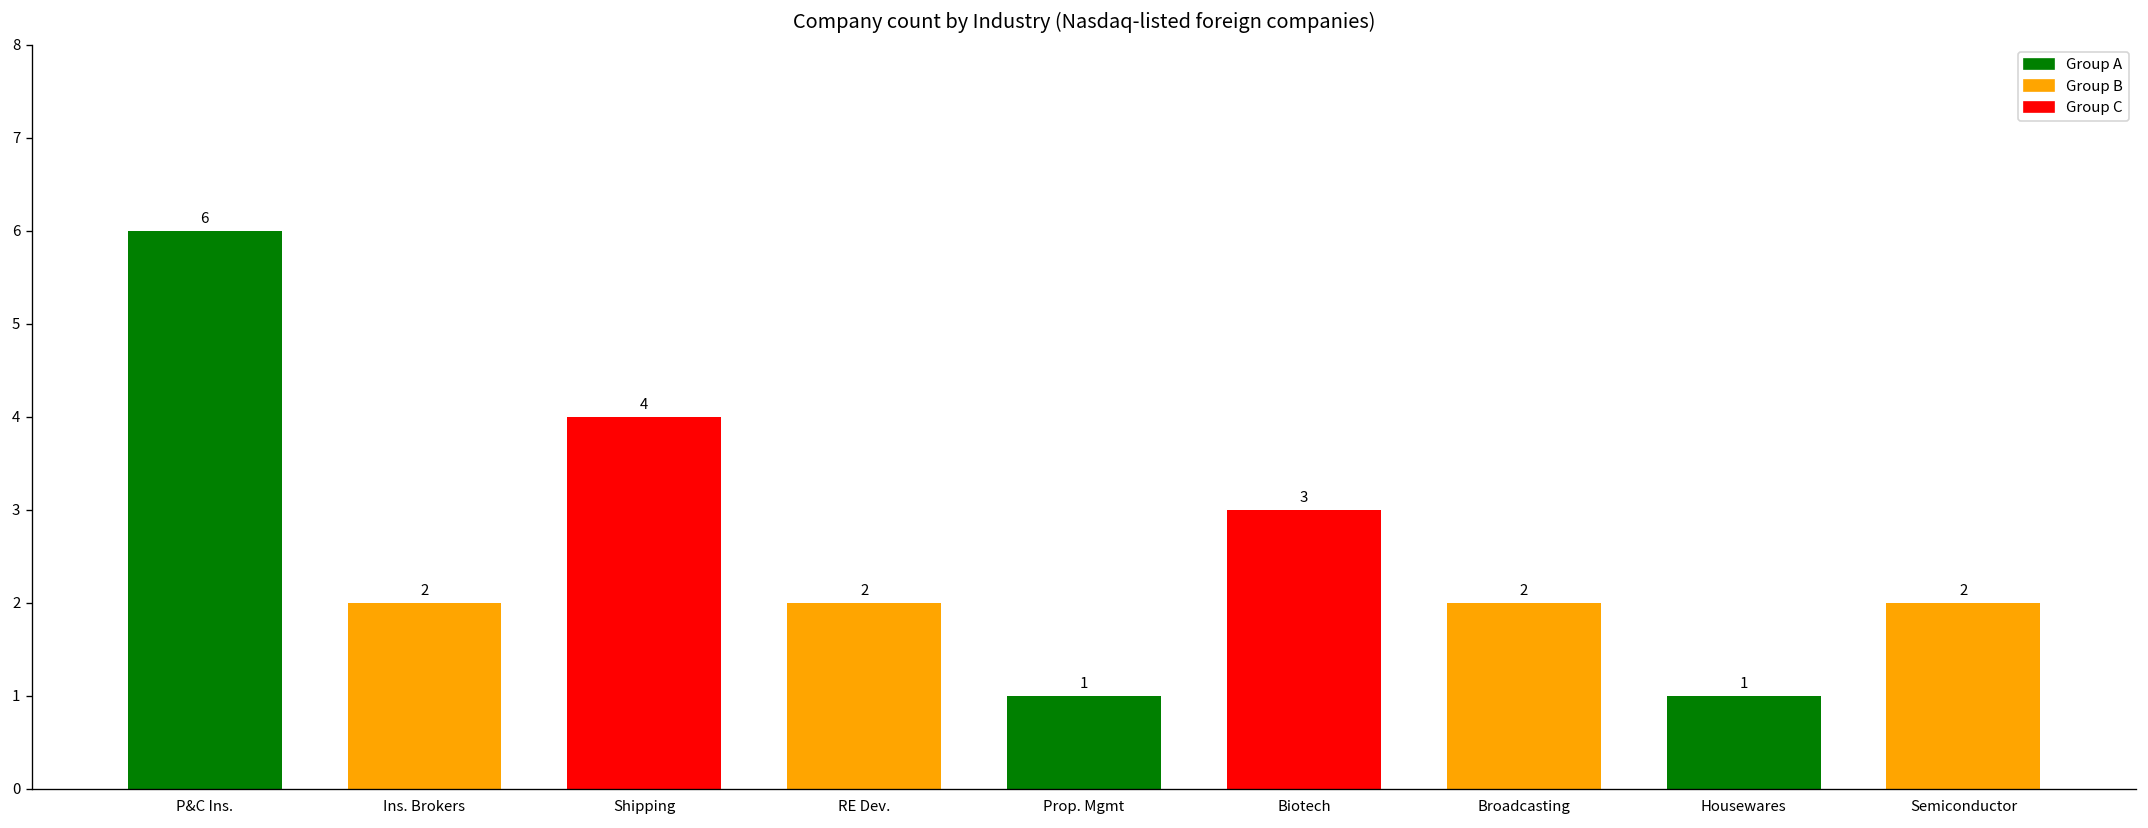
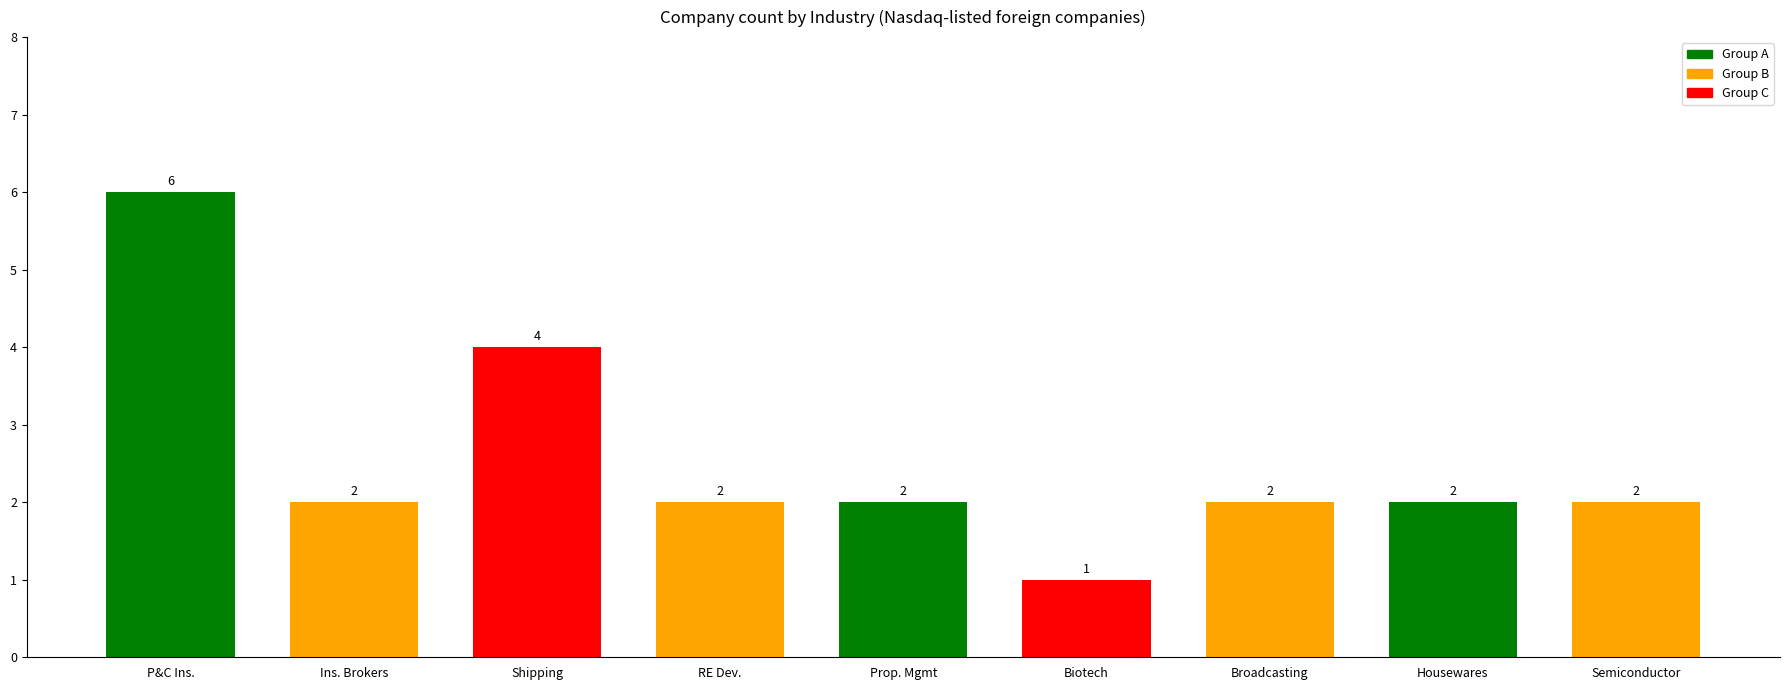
  {
    "P&C Ins.": 6,
    "Ins. Brokers": 2,
    "Shipping": 4,
    "RE Dev.": 2,
-   "Prop. Mgmt": 1,
-   "Biotech": 3,
+   "Prop. Mgmt": 2,
+   "Biotech": 1,
    "Broadcasting": 2,
-   "Housewares": 1,
+   "Housewares": 2,
    "Semiconductor": 2
  }
